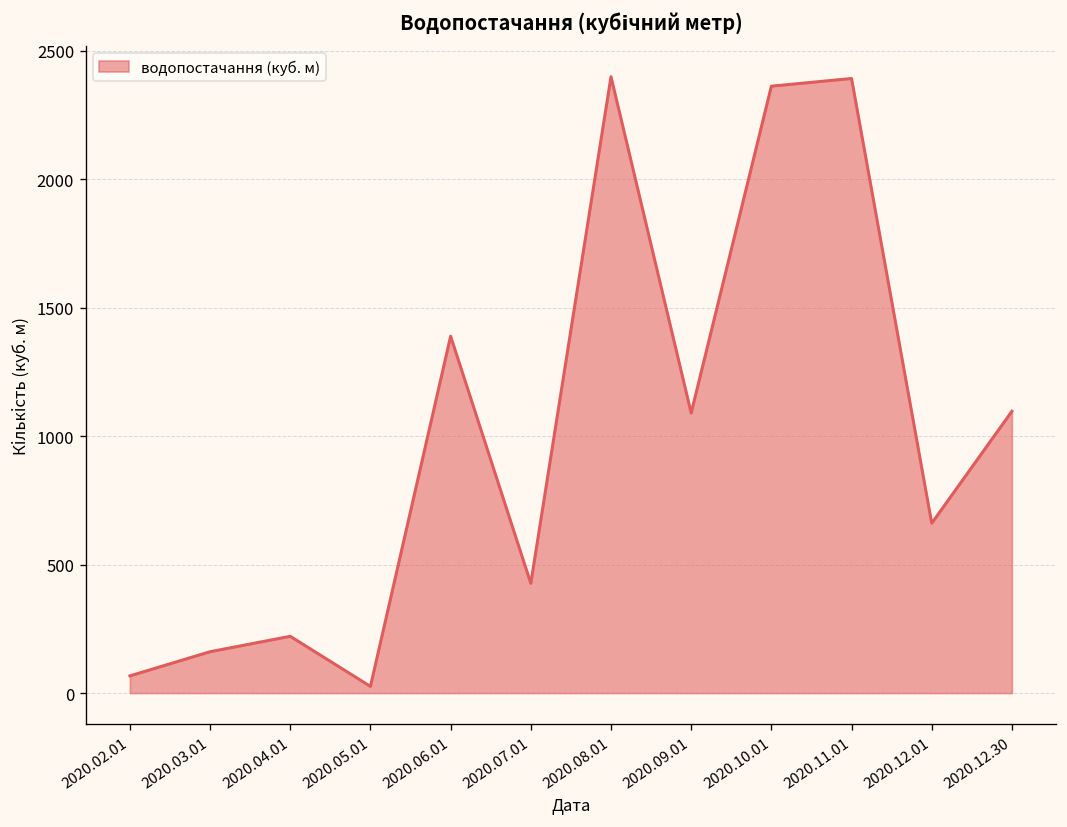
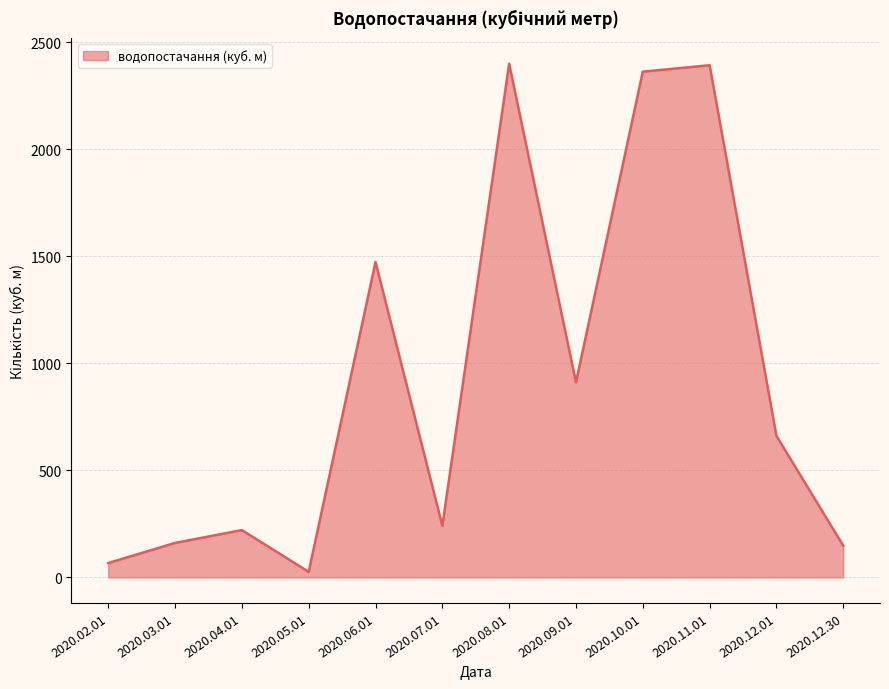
  {
    "2020.02.01": 70,
    "2020.03.01": 160,
    "2020.04.01": 220,
    "2020.05.01": 30,
-   "2020.06.01": 1390,
-   "2020.07.01": 430,
+   "2020.06.01": 1470,
+   "2020.07.01": 240,
    "2020.08.01": 2400,
-   "2020.09.01": 1090,
+   "2020.09.01": 910,
    "2020.10.01": 2360,
    "2020.11.01": 2390,
    "2020.12.01": 660,
-   "2020.12.30": 1100
+   "2020.12.30": 150
  }
